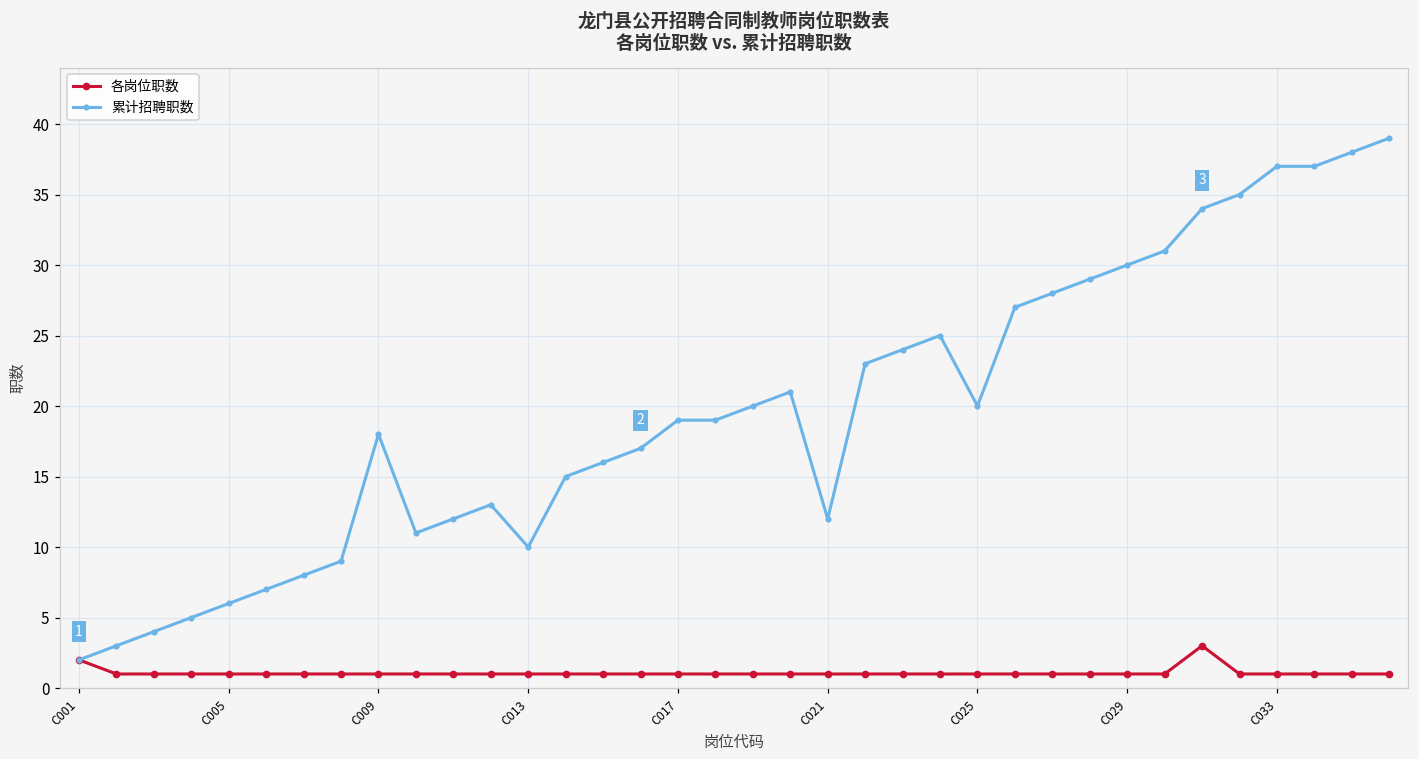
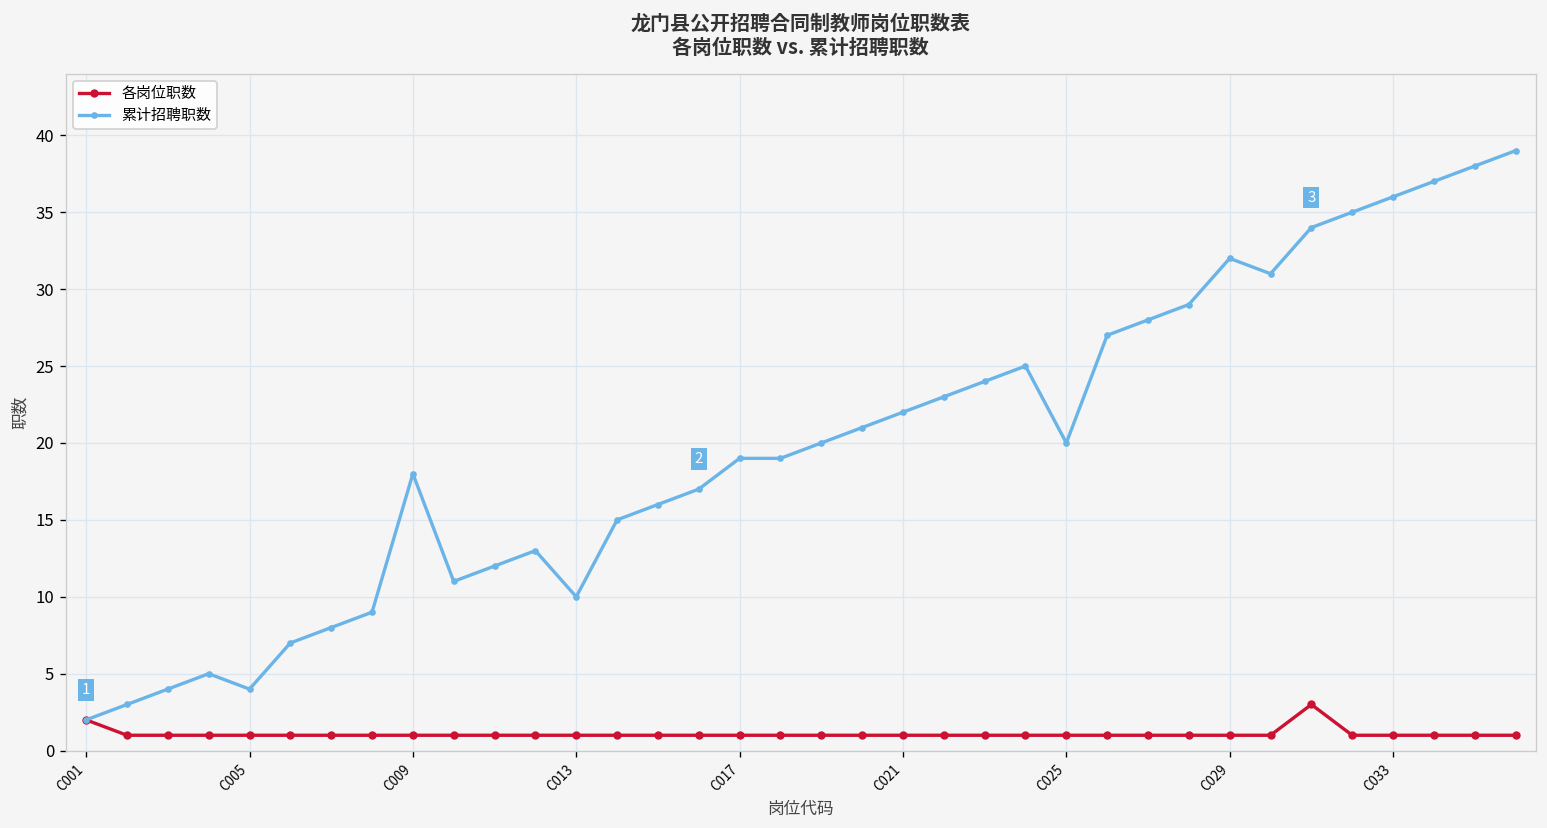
  {
    "各岗位职数": {
      "C005": 1,
      "C009": 1,
      "C013": 1,
      "C017": 1,
      "C021": 1,
      "C025": 1,
      "C029": 1,
      "C033": 1
    },
    "累计招聘职数": {
-     "C005": 6,
+     "C005": 4,
      "C009": 18,
      "C013": 10,
      "C017": 19,
-     "C021": 12,
+     "C021": 22,
      "C025": 20,
-     "C029": 30,
-     "C033": 37
+     "C029": 32,
+     "C033": 36
    }
  }
